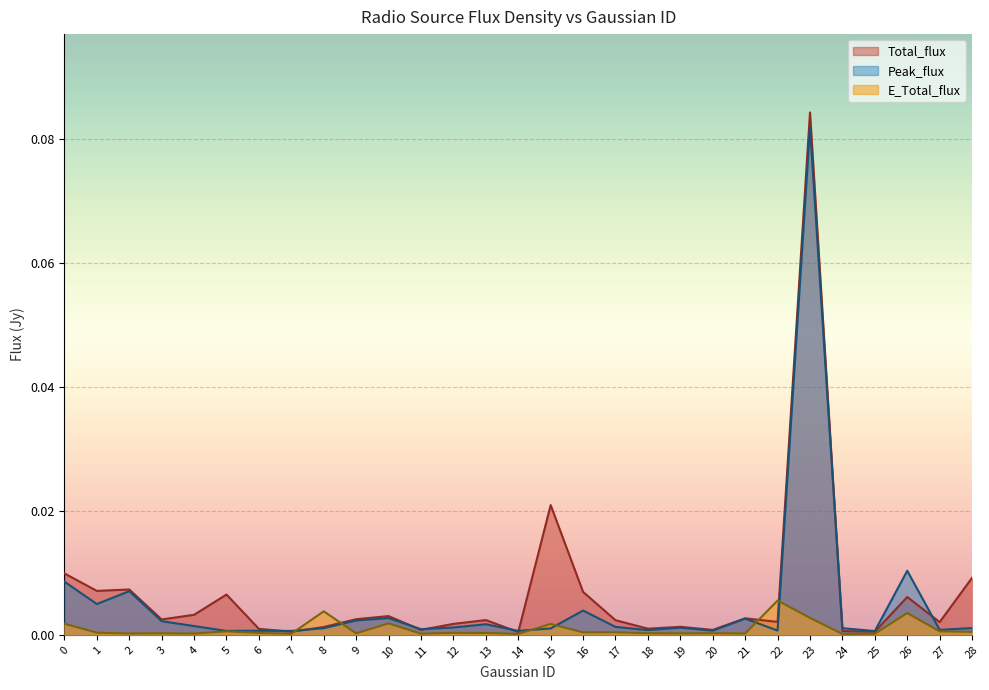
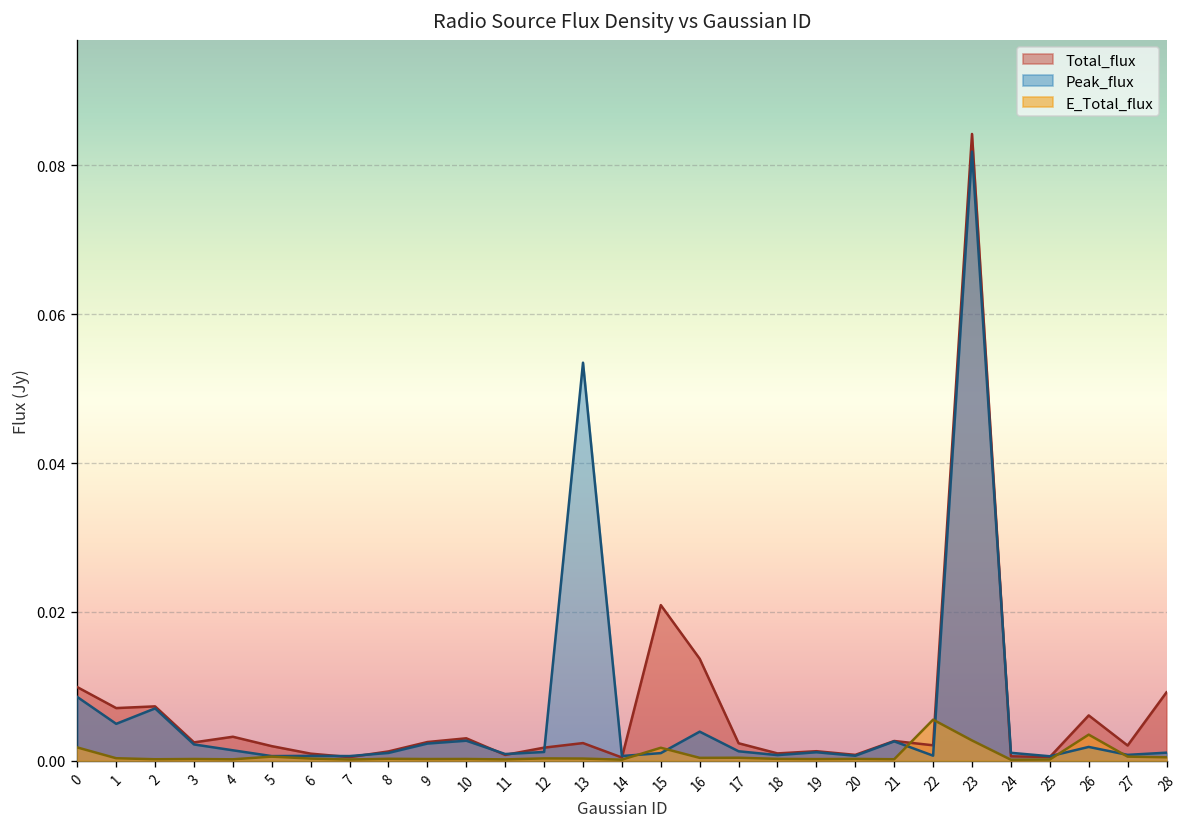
  {
    "Total_flux": {
      "0": 0.010,
      "1": 0.007,
      "4": 0.003,
-     "5": 0.006,
+     "5": 0.002,
      "12": 0.002,
      "13": 0.002,
      "15": 0.021,
-     "16": 0.007,
+     "16": 0.014,
      "17": 0.002,
      "22": 0.002,
      "23": 0.084,
      "24": 0.001,
      "26": 0.006,
      "27": 0.002,
      "28": 0.009
    },
    "Peak_flux": {
      "0": 0.009,
      "1": 0.005,
      "4": 0.001,
      "12": 0.001,
-     "13": 0.002,
+     "13": 0.053,
      "15": 0.001,
      "16": 0.004,
      "17": 0.001,
      "22": 0.001,
      "23": 0.082,
      "24": 0.001,
-     "26": 0.010,
+     "26": 0.002,
      "28": 0.001
    },
    "E_Total_flux": {
      "0": 0.002,
      "1": 0.000,
      "2": 0.000,
      "3": 0.000,
      "4": 0.000,
-     "8": 0.004,
+     "8": 0.000,
      "9": 0.000,
-     "10": 0.002,
+     "10": 0.000,
      "11": 0.000,
      "12": 0.000,
      "13": 0.000,
      "15": 0.002,
      "16": 0.000,
      "17": 0.000,
      "18": 0.000,
      "19": 0.000,
      "20": 0.000,
      "21": 0.000,
      "22": 0.006,
      "23": 0.003,
      "24": 0.000,
      "26": 0.004,
      "28": 0.000
    }
  }
